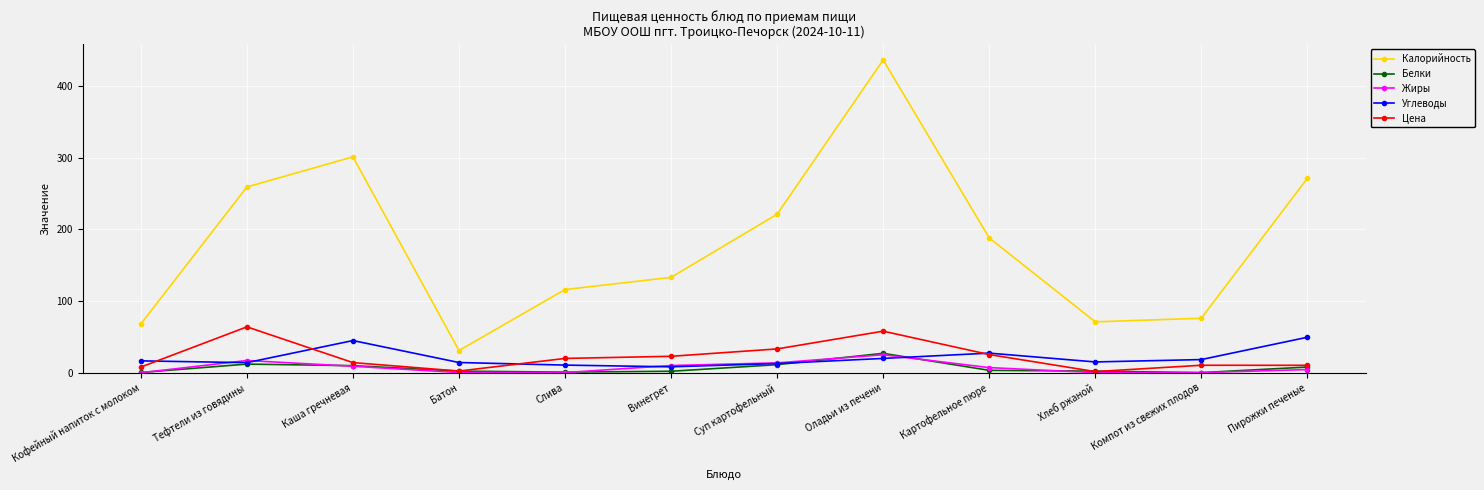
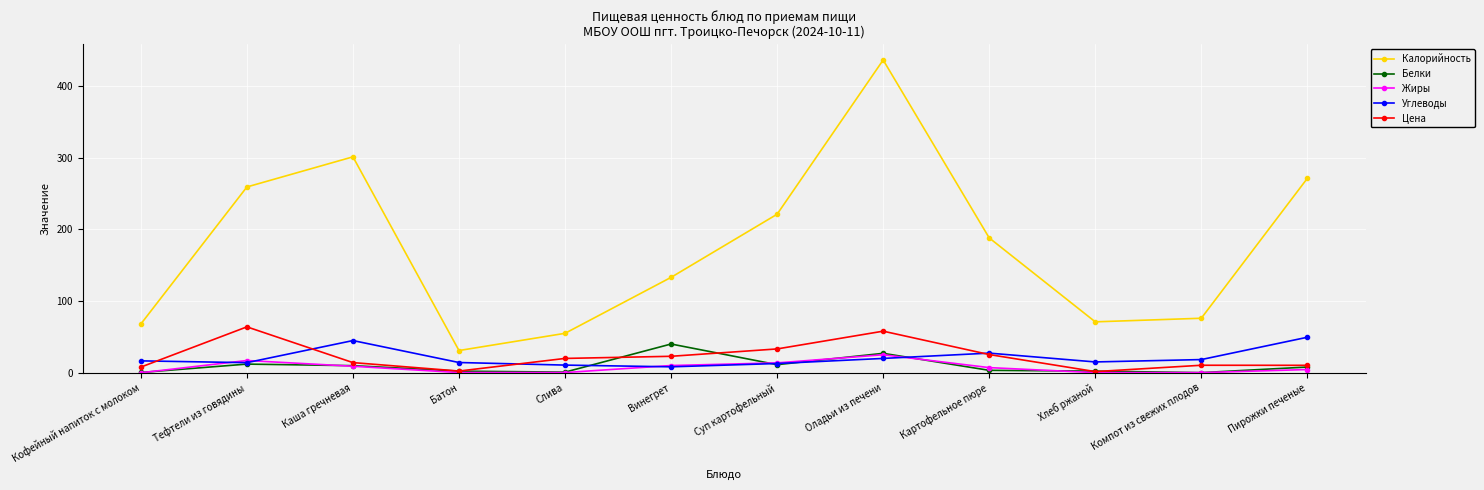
  {
    "Калорийность": {
      "Кофейный напиток с молоком": 70,
      "Тефтели из говядины": 260,
      "Каша гречневая": 300,
      "Батон": 30,
-     "Слива": 120,
+     "Слива": 60,
      "Винегрет": 130,
      "Суп картофельный": 220,
      "Оладьи из печени": 440,
      "Картофельное пюре": 190,
      "Хлеб ржаной": 70,
      "Компот из свежих плодов": 80,
      "Пирожки печеные": 270
    },
    "Белки": {
-     "Винегрет": 0,
+     "Винегрет": 40,
      "Картофельное пюре": 0
    },
    "Жиры": {
      "Картофельное пюре": 10
    },
    "Углеводы": {
      "Кофейный напиток с молоком": 20,
      "Каша гречневая": 40,
      "Батон": 10,
      "Слива": 10,
      "Оладьи из печени": 20,
      "Хлеб ржаной": 20,
      "Компот из свежих плодов": 20,
      "Пирожки печеные": 50
    },
    "Цена": {
      "Кофейный напиток с молоком": 10,
      "Тефтели из говядины": 60,
      "Каша гречневая": 10,
      "Слива": 20,
      "Винегрет": 20,
      "Суп картофельный": 30,
      "Оладьи из печени": 60,
      "Компот из свежих плодов": 10
    }
  }
